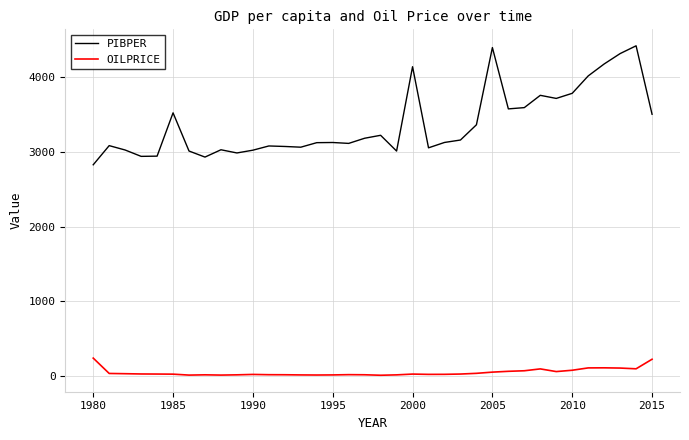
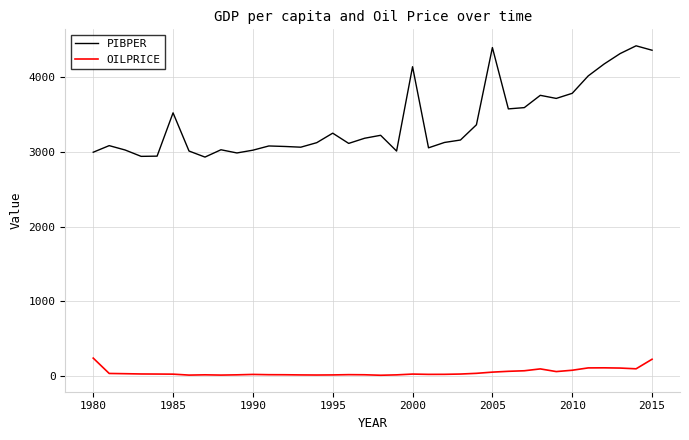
  {
    "PIBPER": {
-     "1980": 2800,
+     "1980": 3000,
      "1985": 3500,
      "1990": 3000,
-     "1995": 3100,
+     "1995": 3200,
      "2000": 4100,
      "2005": 4400,
      "2010": 3800,
-     "2015": 3500
+     "2015": 4400
    },
    "OILPRICE": {
      "1980": 200,
      "1985": 0,
      "1990": 0,
      "1995": 0,
      "2000": 0,
      "2005": 100,
      "2010": 100,
      "2015": 200
    }
  }
